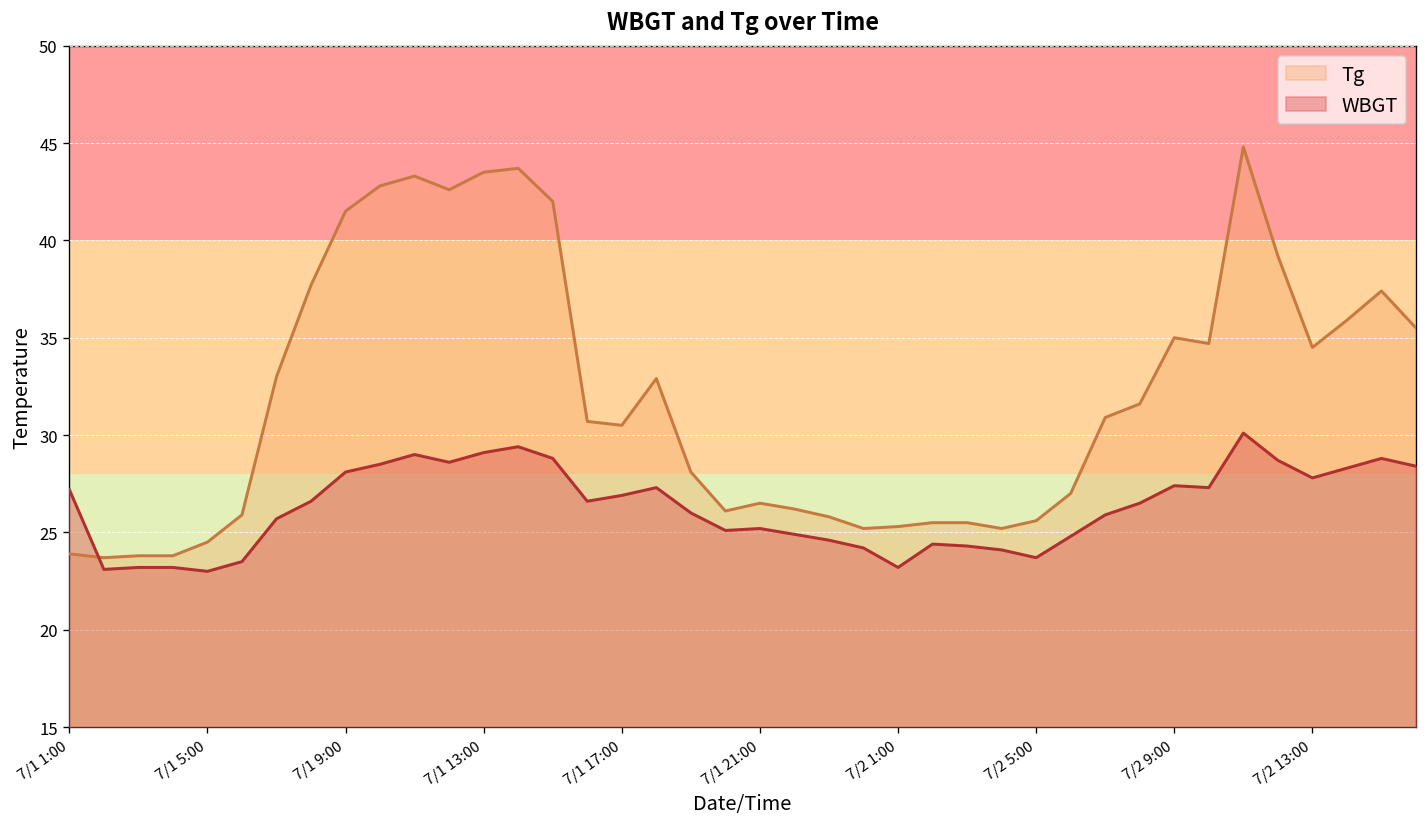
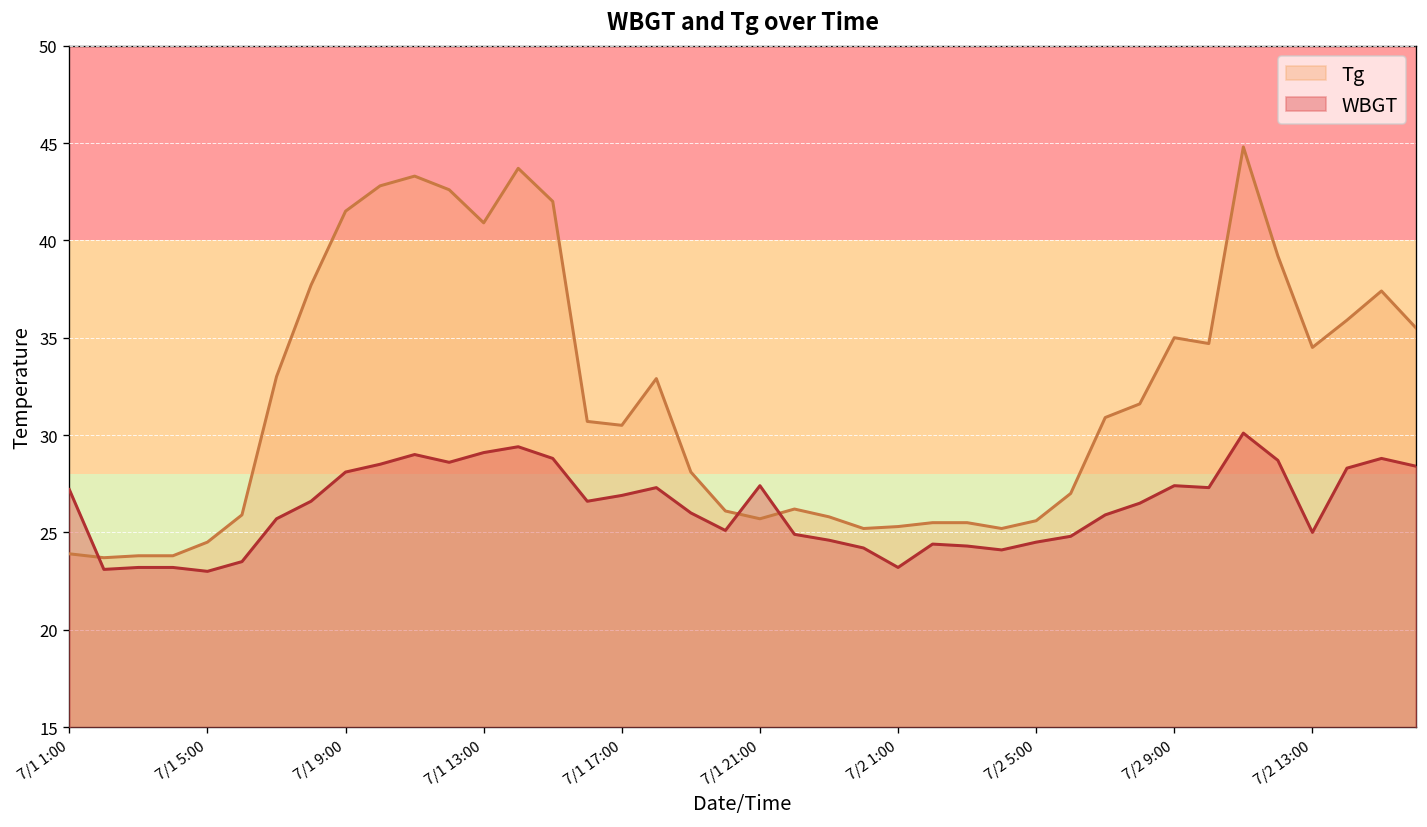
  {
    "Tg": {
      "7/1 1:00": 23.9,
      "7/1 5:00": 24.5,
      "7/1 9:00": 41.5,
-     "7/1 13:00": 43.5,
+     "7/1 13:00": 40.9,
      "7/1 17:00": 30.5,
-     "7/1 21:00": 26.5,
+     "7/1 21:00": 25.7,
      "7/2 1:00": 25.3,
      "7/2 5:00": 25.6,
      "7/2 9:00": 35.0,
      "7/2 13:00": 34.5
    },
    "WBGT": {
      "7/1 1:00": 27.2,
      "7/1 5:00": 23.0,
      "7/1 9:00": 28.1,
      "7/1 13:00": 29.1,
      "7/1 17:00": 26.9,
-     "7/1 21:00": 25.2,
+     "7/1 21:00": 27.4,
      "7/2 1:00": 23.2,
-     "7/2 5:00": 23.7,
+     "7/2 5:00": 24.5,
      "7/2 9:00": 27.4,
-     "7/2 13:00": 27.8
+     "7/2 13:00": 25.0
    }
  }
